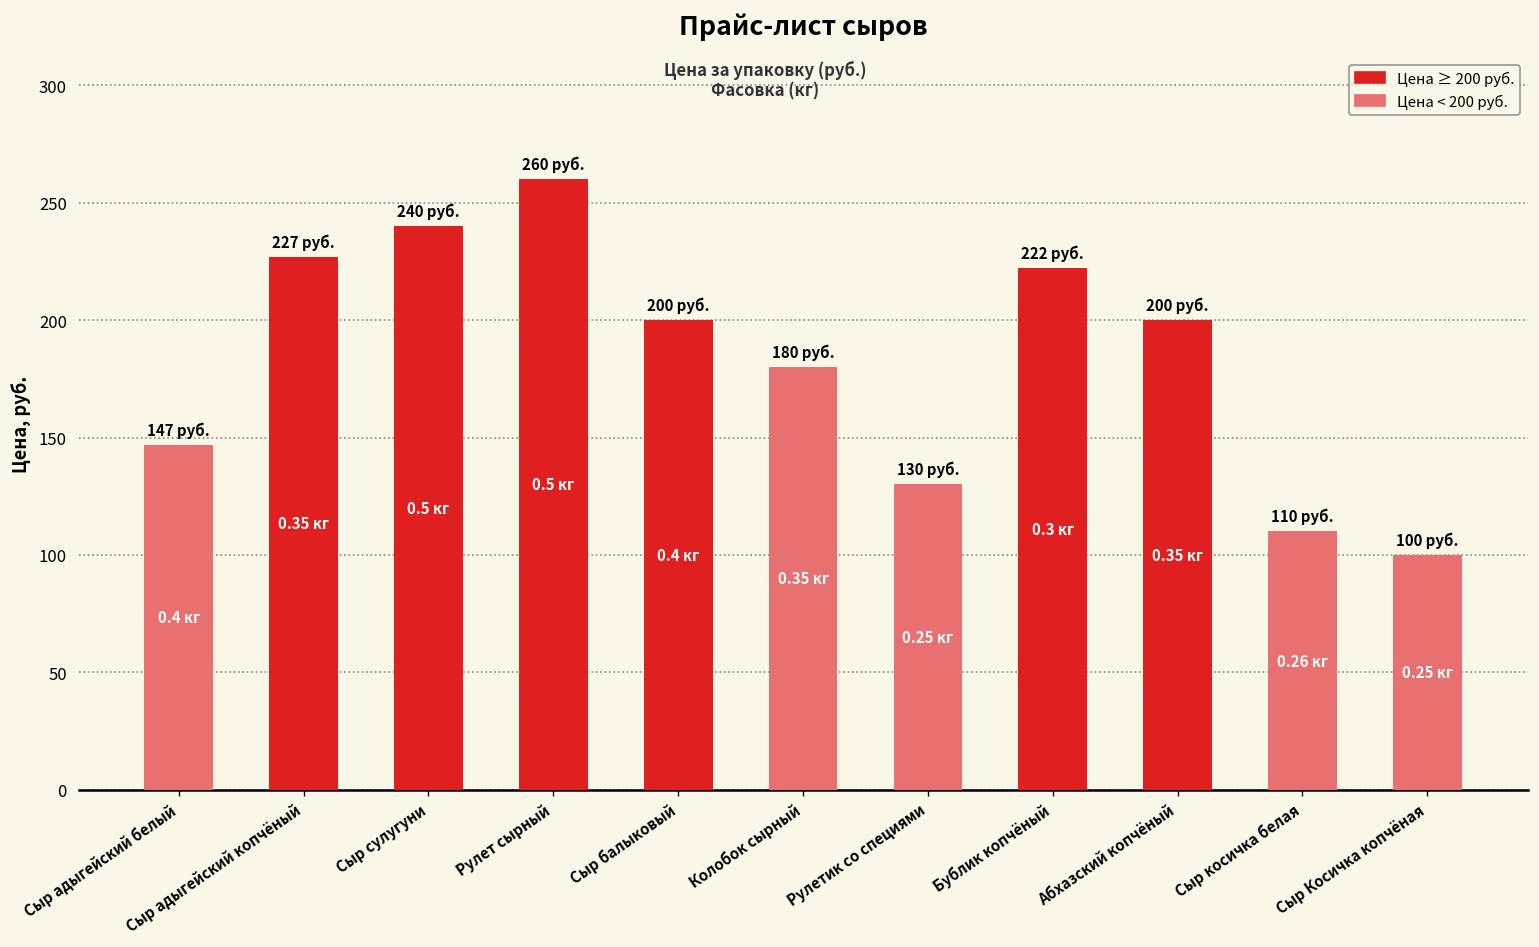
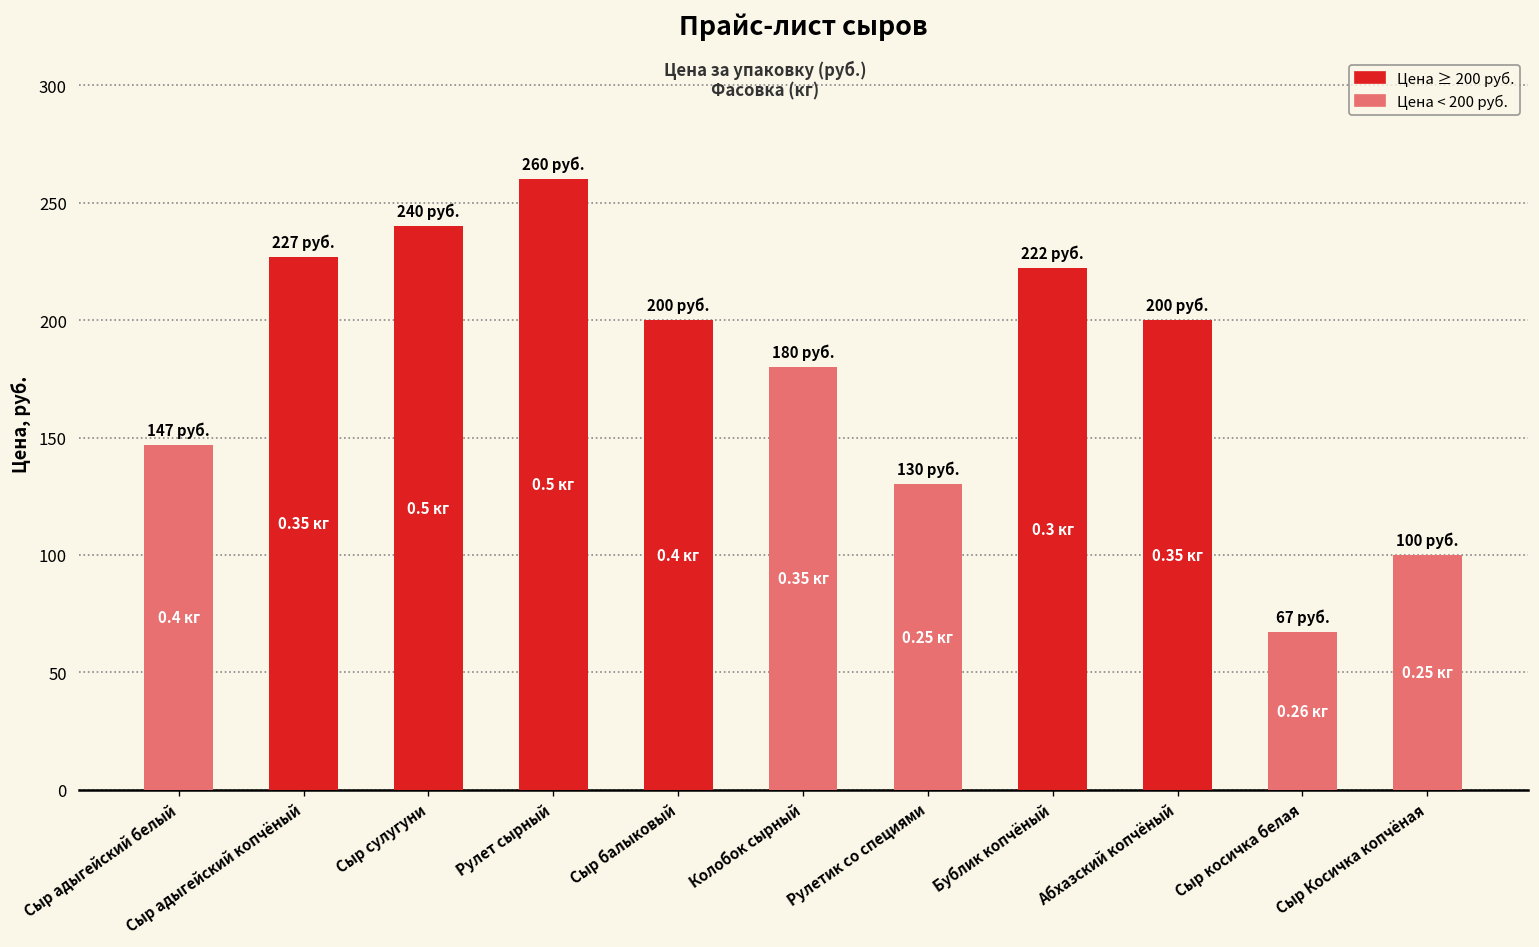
  {
    "Сыр адыгейский белый": 147,
    "Сыр адыгейский копчёный": 227,
    "Сыр сулугуни": 240,
    "Рулет сырный": 260,
    "Сыр балыковый": 200,
    "Колобок сырный": 180,
    "Рулетик со специями": 130,
    "Бублик копчёный": 222,
    "Абхазский копчёный": 200,
-   "Сыр косичка белая": 110,
+   "Сыр косичка белая": 67,
    "Сыр Косичка копчёная": 100
  }
